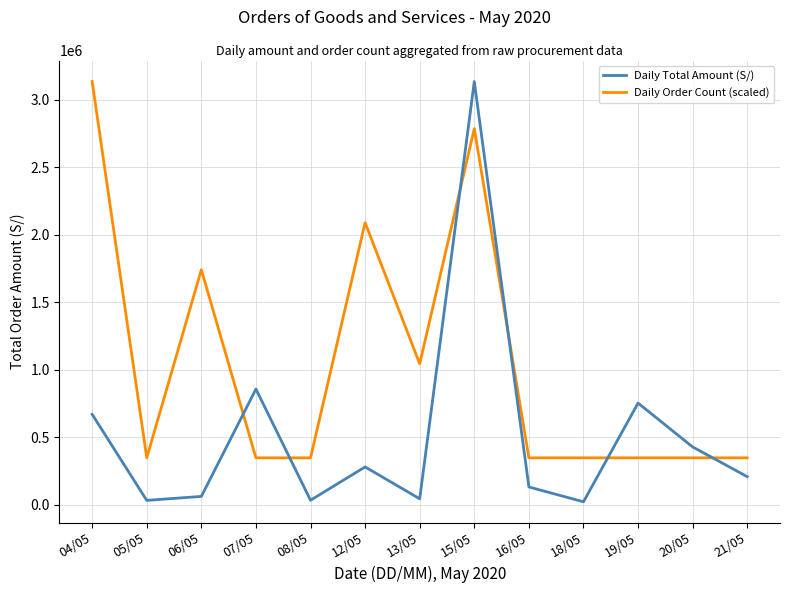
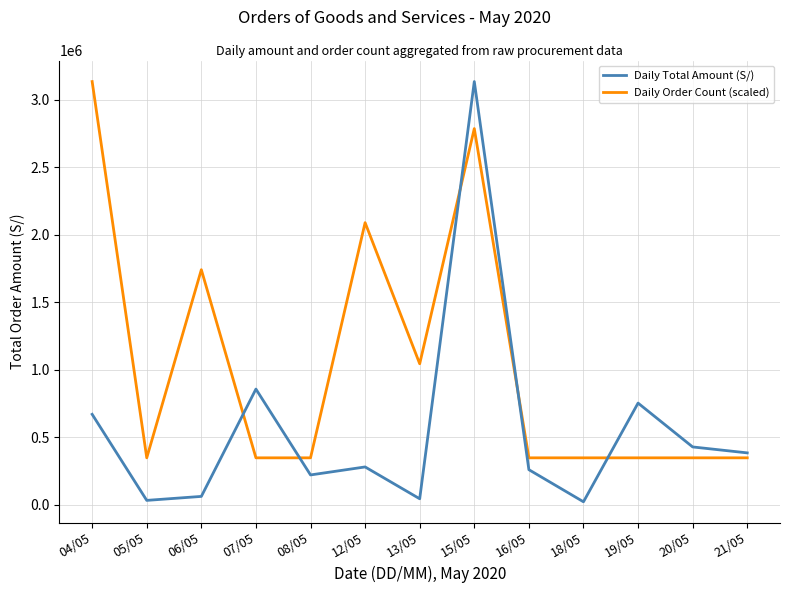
  {
    "Daily Total Amount (S/)": {
      "04/05": 670000,
      "05/05": 30000,
      "06/05": 60000,
      "07/05": 860000,
-     "08/05": 30000,
+     "08/05": 220000,
      "12/05": 280000,
      "13/05": 50000,
      "15/05": 3130000,
-     "16/05": 130000,
+     "16/05": 260000,
      "18/05": 20000,
      "19/05": 750000,
      "20/05": 430000,
-     "21/05": 210000
+     "21/05": 390000
    },
    "Daily Order Count (scaled)": {
      "04/05": 3130000,
      "05/05": 350000,
      "06/05": 1740000,
      "07/05": 350000,
      "08/05": 350000,
      "12/05": 2090000,
      "13/05": 1040000,
      "15/05": 2790000,
      "16/05": 350000,
      "18/05": 350000,
      "19/05": 350000,
      "20/05": 350000,
      "21/05": 350000
    }
  }
